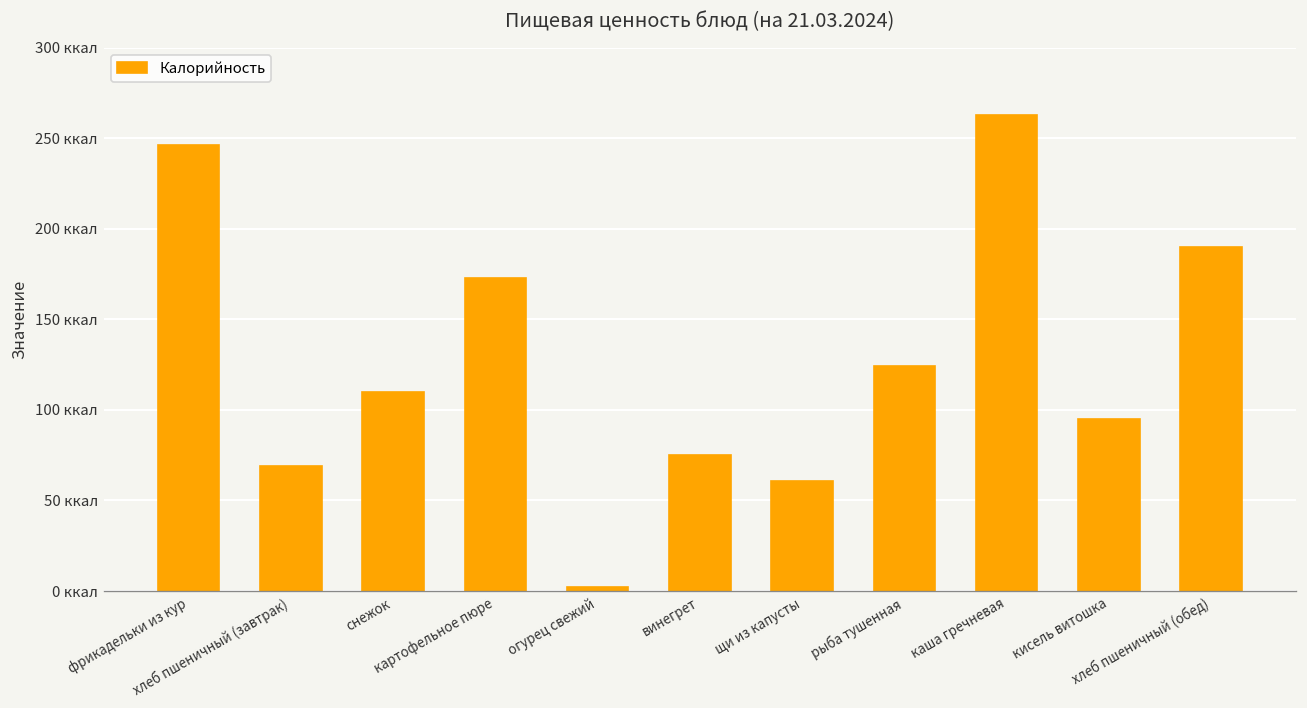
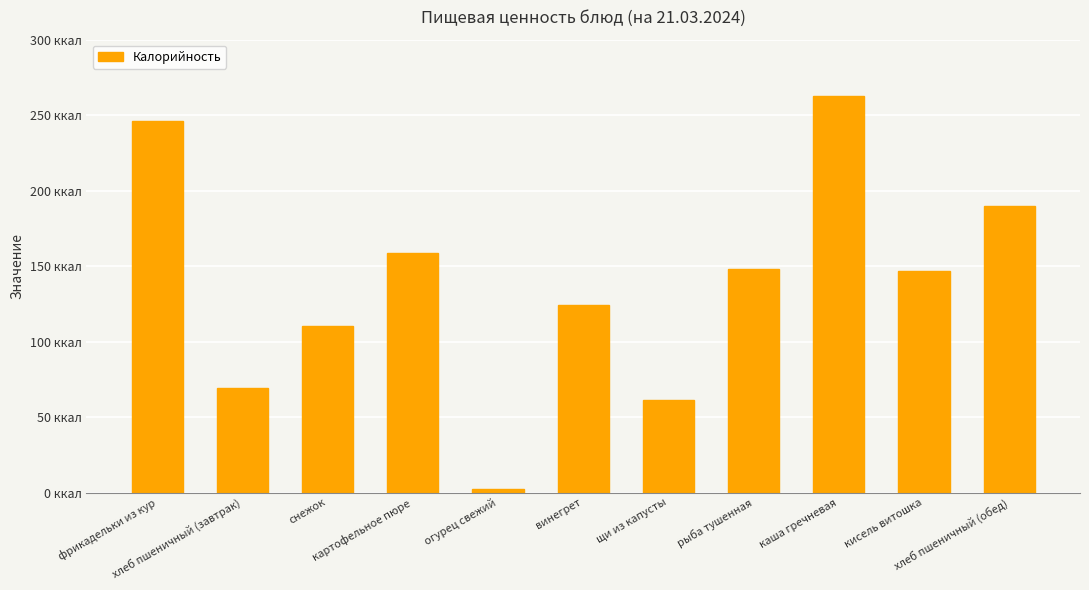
  {
    "фрикадельки из кур": "246 ккал",
    "хлеб пшеничный (завтрак)": "69 ккал",
    "снежок": "110 ккал",
-   "картофельное пюре": "173 ккал",
+   "картофельное пюре": "159 ккал",
    "огурец свежий": "2 ккал",
-   "винегрет": "75 ккал",
+   "винегрет": "124 ккал",
    "щи из капусты": "61 ккал",
-   "рыба тушенная": "124 ккал",
+   "рыба тушенная": "148 ккал",
    "каша гречневая": "263 ккал",
-   "кисель витошка": "95 ккал",
+   "кисель витошка": "147 ккал",
    "хлеб пшеничный (обед)": "190 ккал"
  }
